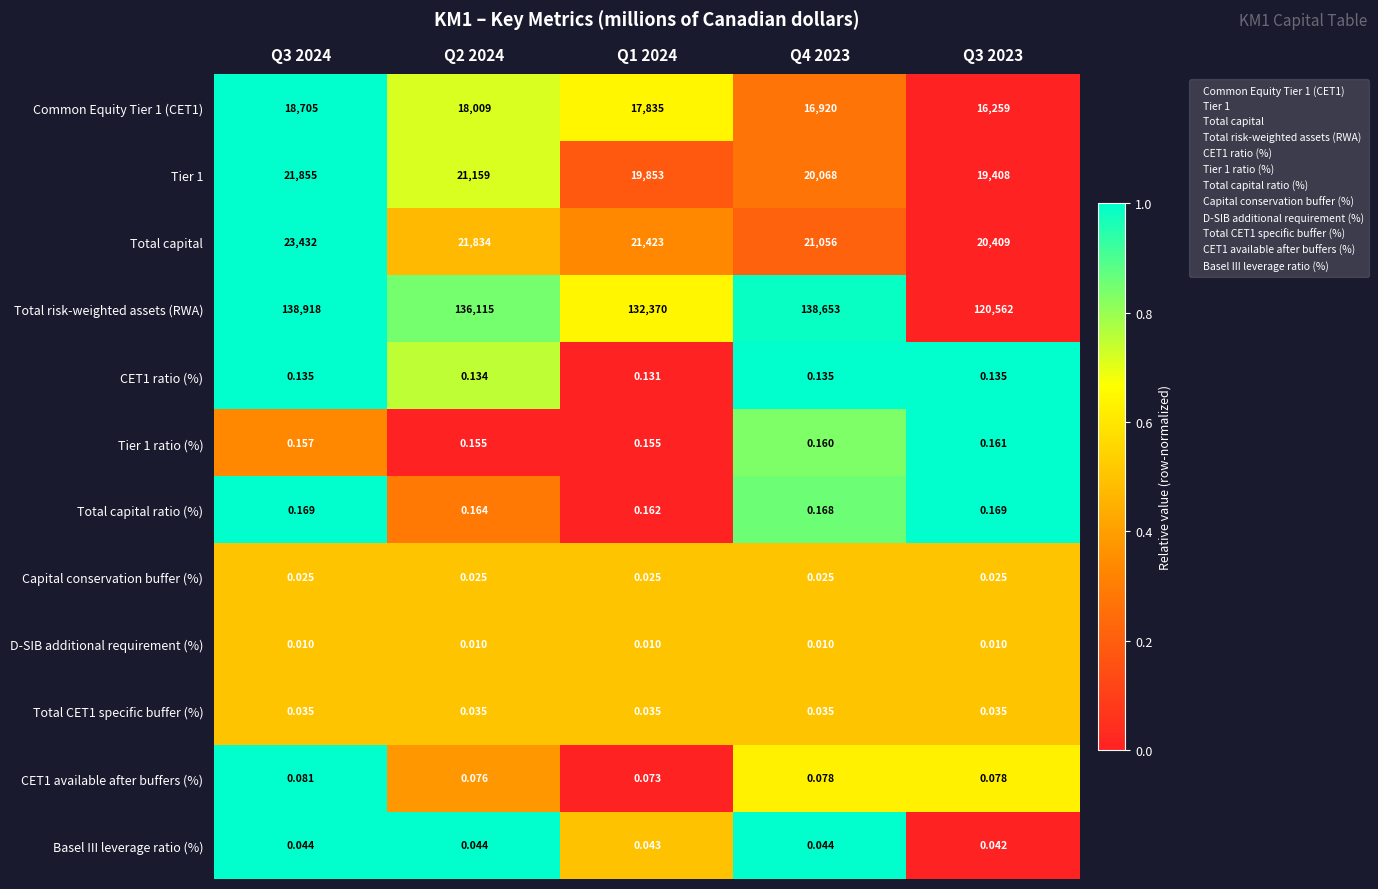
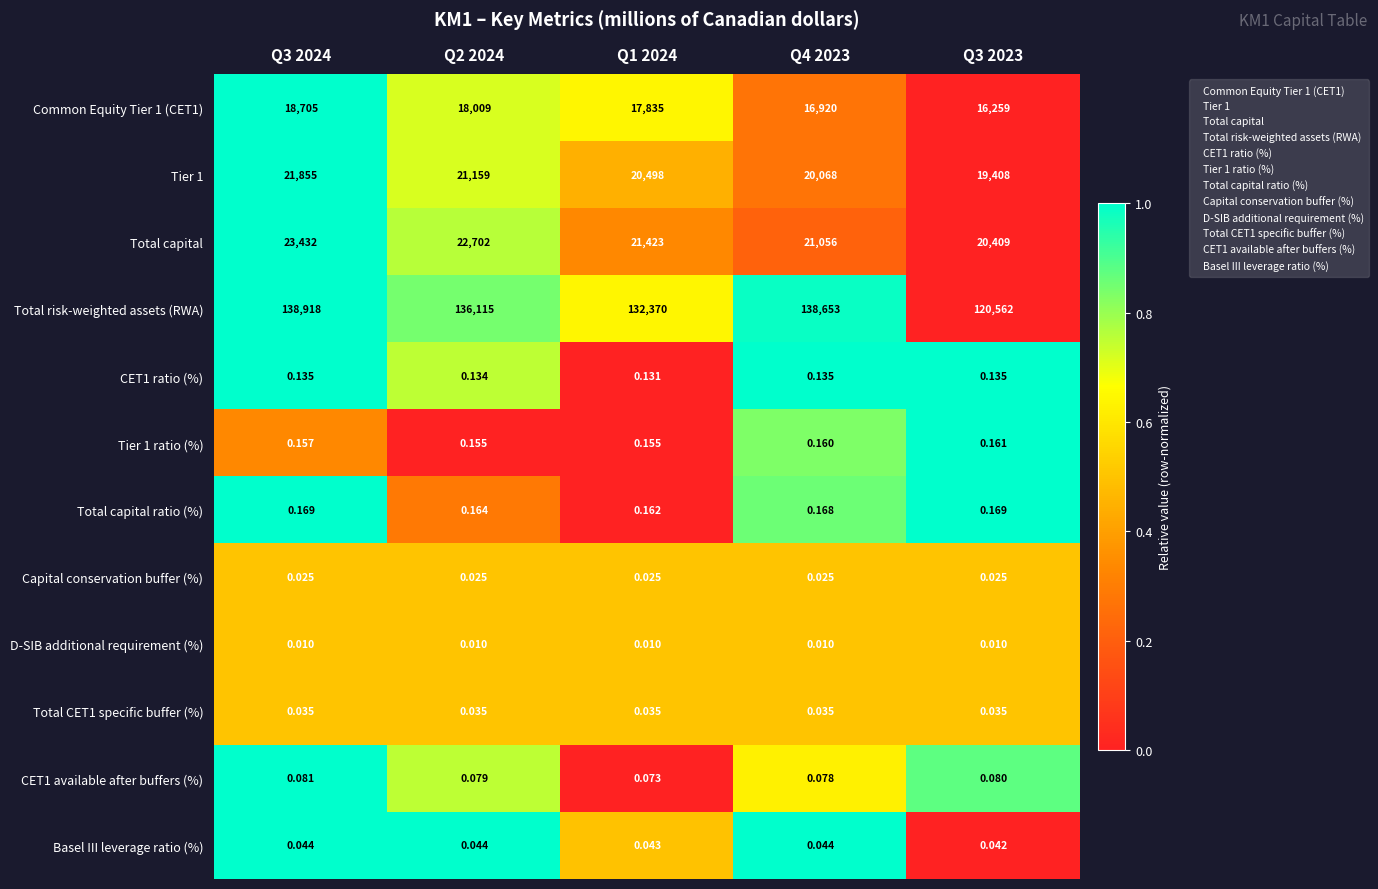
  {
    "Common Equity Tier 1 (CET1)": {
      "Q3 2024": "18,705",
      "Q2 2024": "18,009",
      "Q1 2024": "17,835",
      "Q4 2023": "16,920",
      "Q3 2023": "16,259"
    },
    "Tier 1": {
      "Q3 2024": "21,855",
      "Q2 2024": "21,159",
-     "Q1 2024": "19,853",
+     "Q1 2024": "20,498",
      "Q4 2023": "20,068",
      "Q3 2023": "19,408"
    },
    "Total capital": {
      "Q3 2024": "23,432",
-     "Q2 2024": "21,834",
+     "Q2 2024": "22,702",
      "Q1 2024": "21,423",
      "Q4 2023": "21,056",
      "Q3 2023": "20,409"
    },
    "Total risk-weighted assets (RWA)": {
      "Q3 2024": "138,918",
      "Q2 2024": "136,115",
      "Q1 2024": "132,370",
      "Q4 2023": "138,653",
      "Q3 2023": "120,562"
    },
    "CET1 ratio (%)": {
      "Q3 2024": "0.135",
      "Q2 2024": "0.134",
      "Q1 2024": "0.131",
      "Q4 2023": "0.135",
      "Q3 2023": "0.135"
    },
    "Tier 1 ratio (%)": {
      "Q3 2024": "0.157",
      "Q2 2024": "0.155",
      "Q1 2024": "0.155",
      "Q4 2023": "0.160",
      "Q3 2023": "0.161"
    },
    "Total capital ratio (%)": {
      "Q3 2024": "0.169",
      "Q2 2024": "0.164",
      "Q1 2024": "0.162",
      "Q4 2023": "0.168",
      "Q3 2023": "0.169"
    },
    "Capital conservation buffer (%)": {
      "Q3 2024": "0.025",
      "Q2 2024": "0.025",
      "Q1 2024": "0.025",
      "Q4 2023": "0.025",
      "Q3 2023": "0.025"
    },
    "D-SIB additional requirement (%)": {
      "Q3 2024": "0.010",
      "Q2 2024": "0.010",
      "Q1 2024": "0.010",
      "Q4 2023": "0.010",
      "Q3 2023": "0.010"
    },
    "Total CET1 specific buffer (%)": {
      "Q3 2024": "0.035",
      "Q2 2024": "0.035",
      "Q1 2024": "0.035",
      "Q4 2023": "0.035",
      "Q3 2023": "0.035"
    },
    "CET1 available after buffers (%)": {
      "Q3 2024": "0.081",
-     "Q2 2024": "0.076",
+     "Q2 2024": "0.079",
      "Q1 2024": "0.073",
      "Q4 2023": "0.078",
-     "Q3 2023": "0.078"
+     "Q3 2023": "0.080"
    },
    "Basel III leverage ratio (%)": {
      "Q3 2024": "0.044",
      "Q2 2024": "0.044",
      "Q1 2024": "0.043",
      "Q4 2023": "0.044",
      "Q3 2023": "0.042"
    }
  }
